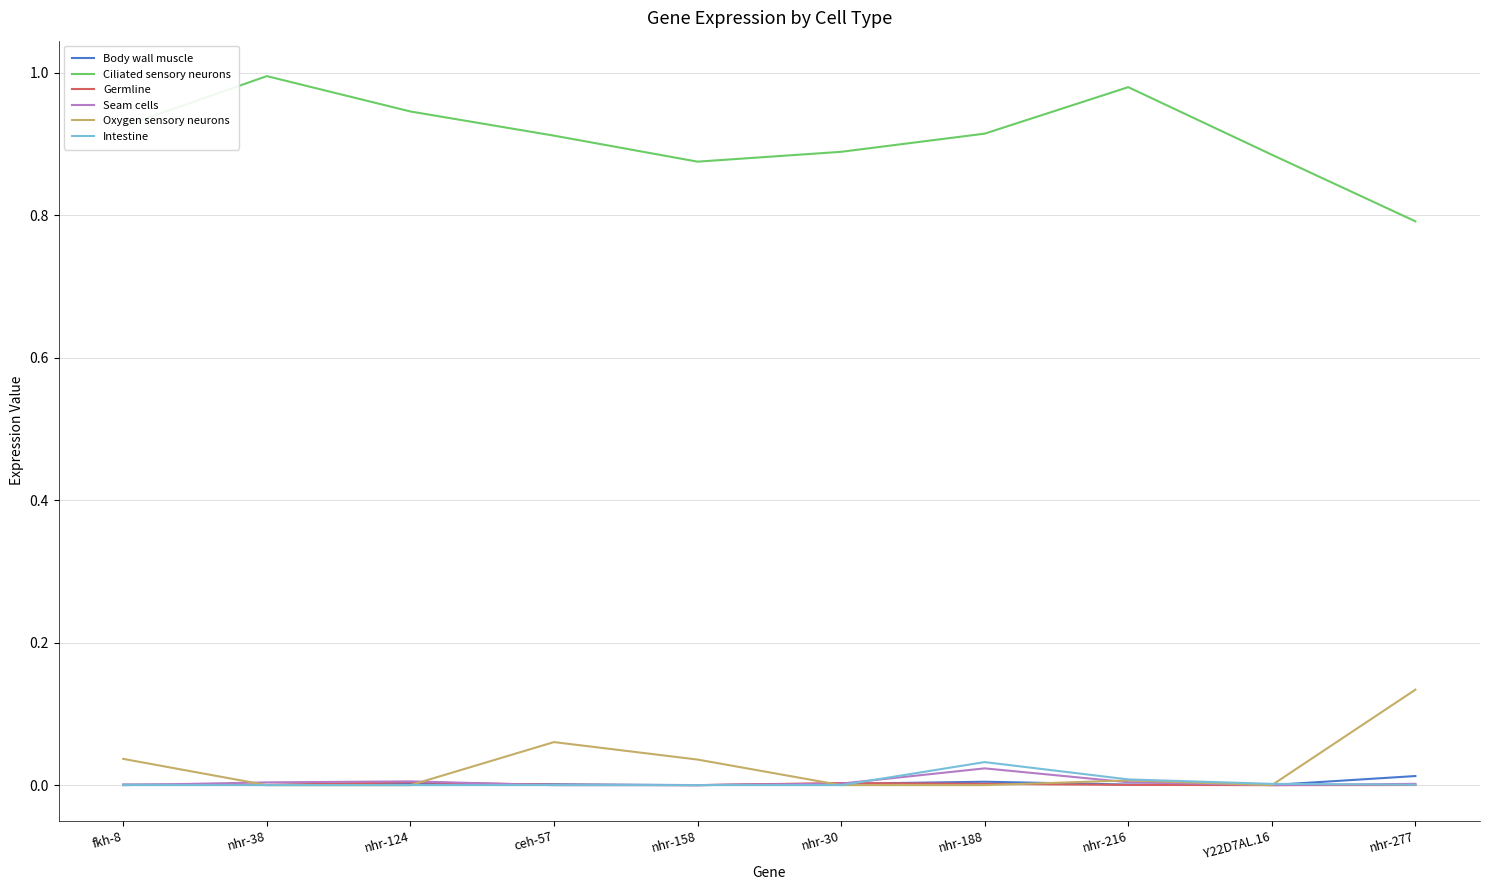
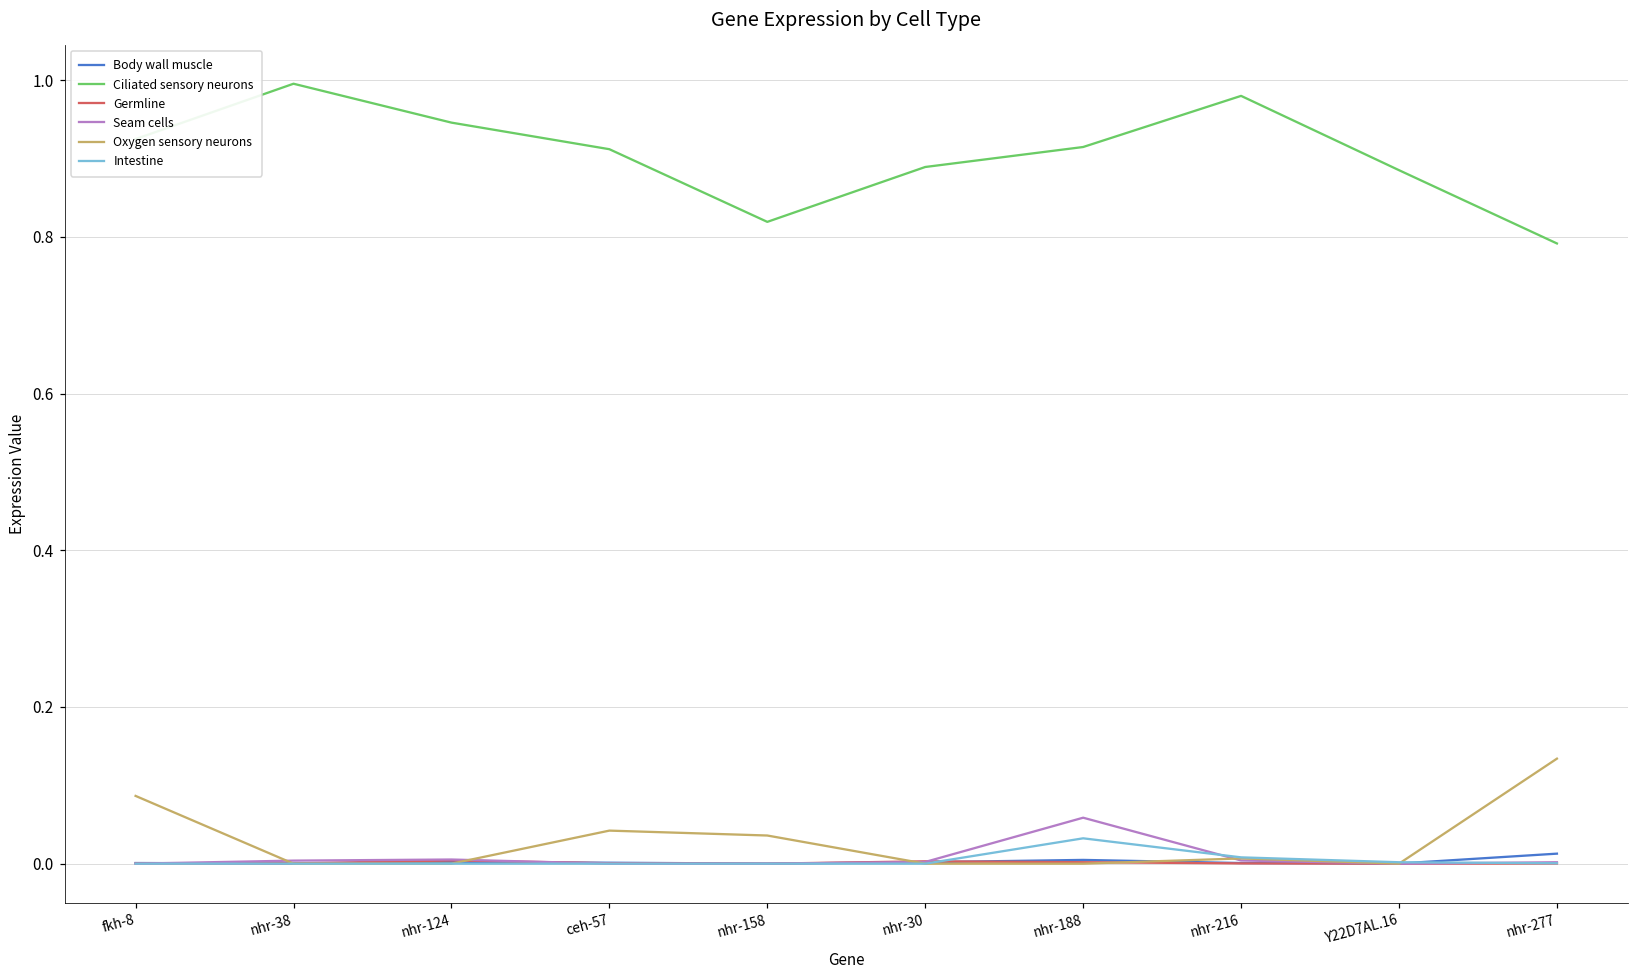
  {
    "Body wall muscle": {
      "nhr-277": 0.01
    },
    "Ciliated sensory neurons": {
      "nhr-38": 1.00,
      "nhr-124": 0.95,
      "ceh-57": 0.91,
-     "nhr-158": 0.88,
+     "nhr-158": 0.82,
      "nhr-30": 0.89,
      "nhr-188": 0.91,
      "nhr-216": 0.98,
      "Y22D7AL.16": 0.89,
      "nhr-277": 0.79
    },
    "Seam cells": {
-     "nhr-188": 0.02
+     "nhr-188": 0.06
    },
    "Oxygen sensory neurons": {
-     "fkh-8": 0.04,
-     "ceh-57": 0.06,
+     "fkh-8": 0.09,
+     "ceh-57": 0.04,
      "nhr-158": 0.04,
      "nhr-277": 0.13
    },
    "Intestine": {
      "nhr-188": 0.03
    }
  }
